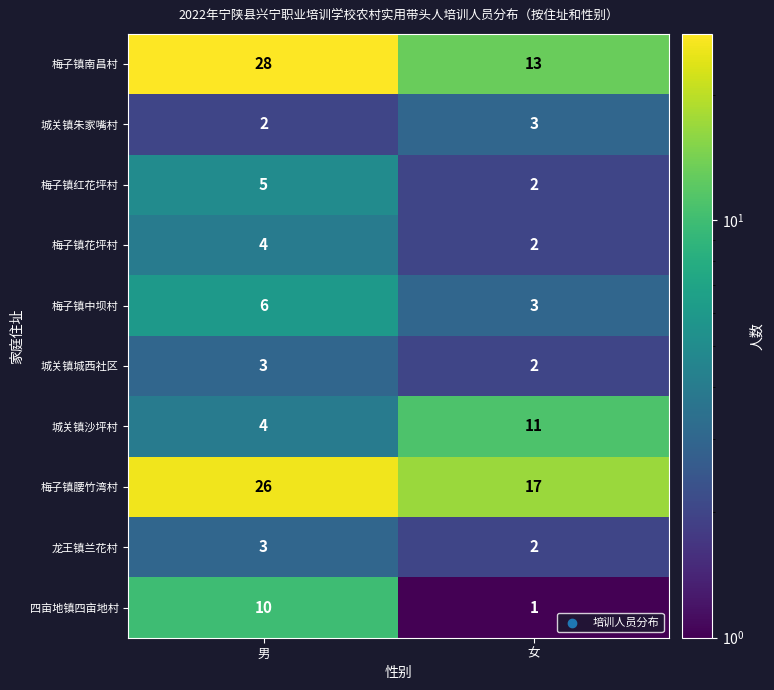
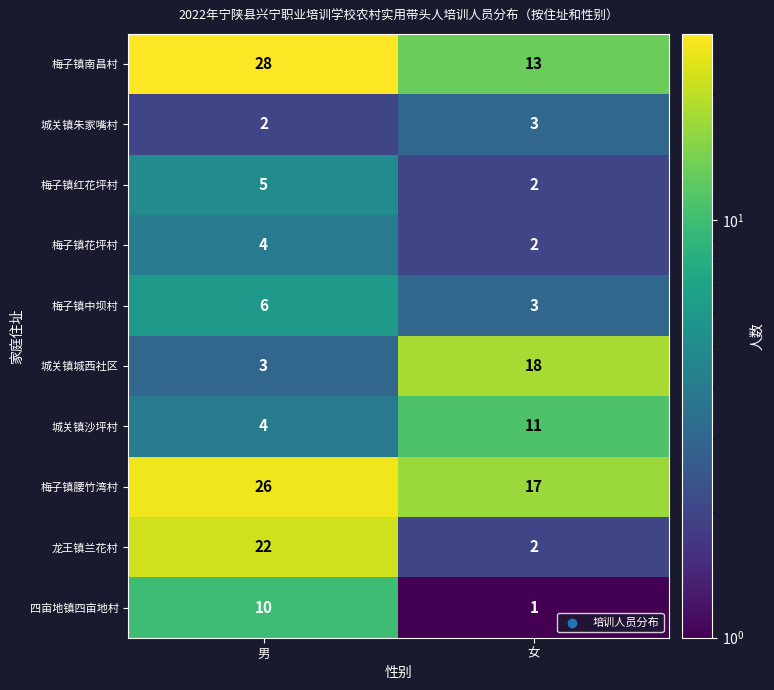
  {
    "梅子镇南昌村": {
      "男": 28,
      "女": 13
    },
    "城关镇朱家嘴村": {
      "男": 2,
      "女": 3
    },
    "梅子镇红花坪村": {
      "男": 5,
      "女": 2
    },
    "梅子镇花坪村": {
      "男": 4,
      "女": 2
    },
    "梅子镇中坝村": {
      "男": 6,
      "女": 3
    },
    "城关镇城西社区": {
      "男": 3,
-     "女": 2
+     "女": 18
    },
    "城关镇沙坪村": {
      "男": 4,
      "女": 11
    },
    "梅子镇腰竹湾村": {
      "男": 26,
      "女": 17
    },
    "龙王镇兰花村": {
-     "男": 3,
+     "男": 22,
      "女": 2
    },
    "四亩地镇四亩地村": {
      "男": 10,
      "女": 1
    }
  }
